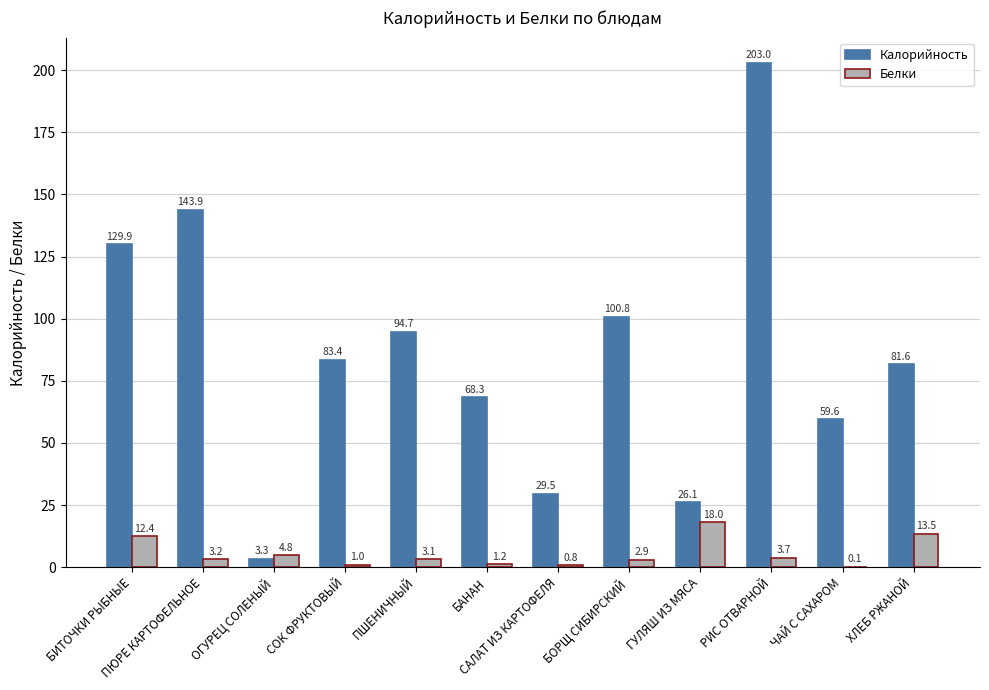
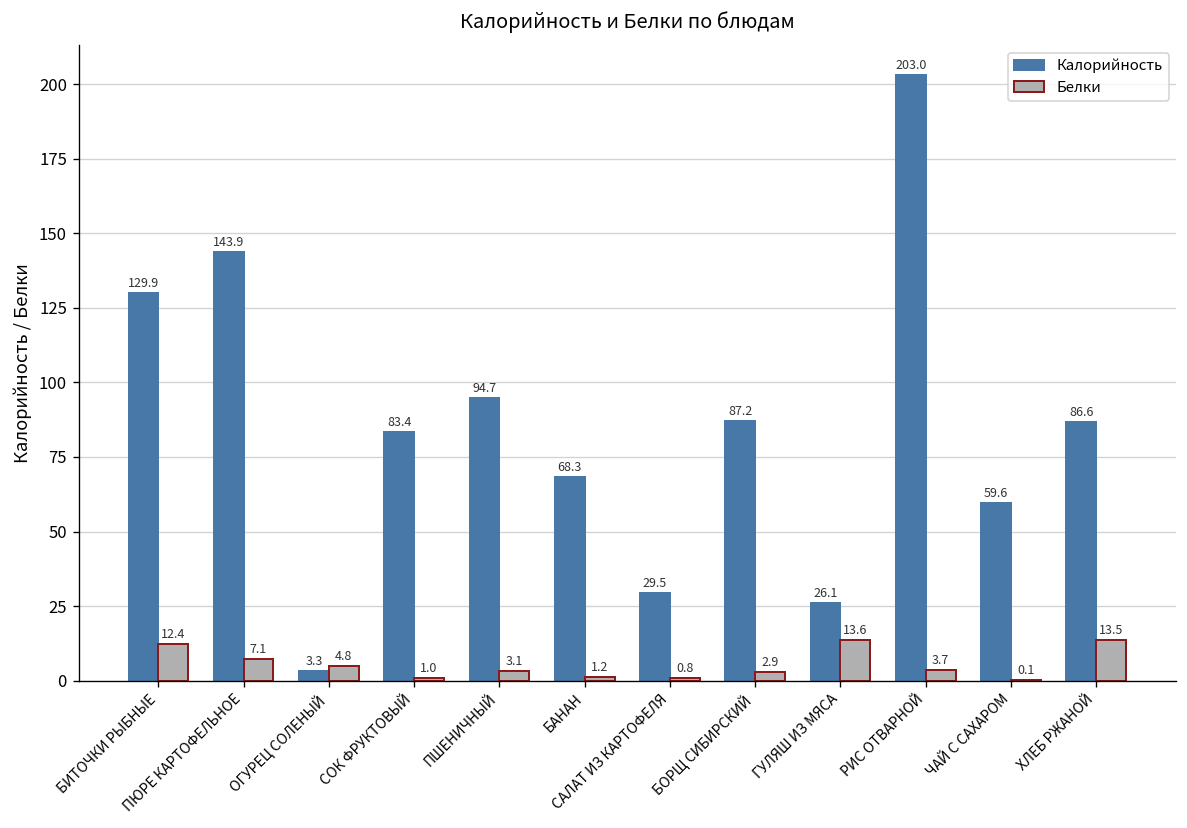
  {
    "Калорийность": {
      "БИТОЧКИ РЫБНЫЕ": 129.9,
      "ПЮРЕ КАРТОФЕЛЬНОЕ": 143.9,
      "ОГУРЕЦ СОЛЕНЫЙ": 3.3,
      "СОК ФРУКТОВЫЙ": 83.4,
      "ПШЕНИЧНЫЙ": 94.7,
      "БАНАН": 68.3,
      "САЛАТ ИЗ КАРТОФЕЛЯ": 29.5,
-     "БОРЩ СИБИРСКИЙ": 100.8,
+     "БОРЩ СИБИРСКИЙ": 87.2,
      "ГУЛЯШ ИЗ МЯСА": 26.1,
      "РИС ОТВАРНОЙ": 203.0,
      "ЧАЙ С САХАРОМ": 59.6,
-     "ХЛЕБ РЖАНОЙ": 81.6
+     "ХЛЕБ РЖАНОЙ": 86.6
    },
    "Белки": {
      "БИТОЧКИ РЫБНЫЕ": 12.4,
-     "ПЮРЕ КАРТОФЕЛЬНОЕ": 3.2,
+     "ПЮРЕ КАРТОФЕЛЬНОЕ": 7.1,
      "ОГУРЕЦ СОЛЕНЫЙ": 4.8,
      "СОК ФРУКТОВЫЙ": 1.0,
      "ПШЕНИЧНЫЙ": 3.1,
      "БАНАН": 1.2,
      "САЛАТ ИЗ КАРТОФЕЛЯ": 0.8,
      "БОРЩ СИБИРСКИЙ": 2.9,
-     "ГУЛЯШ ИЗ МЯСА": 18.0,
+     "ГУЛЯШ ИЗ МЯСА": 13.6,
      "РИС ОТВАРНОЙ": 3.7,
      "ЧАЙ С САХАРОМ": 0.1,
      "ХЛЕБ РЖАНОЙ": 13.5
    }
  }
